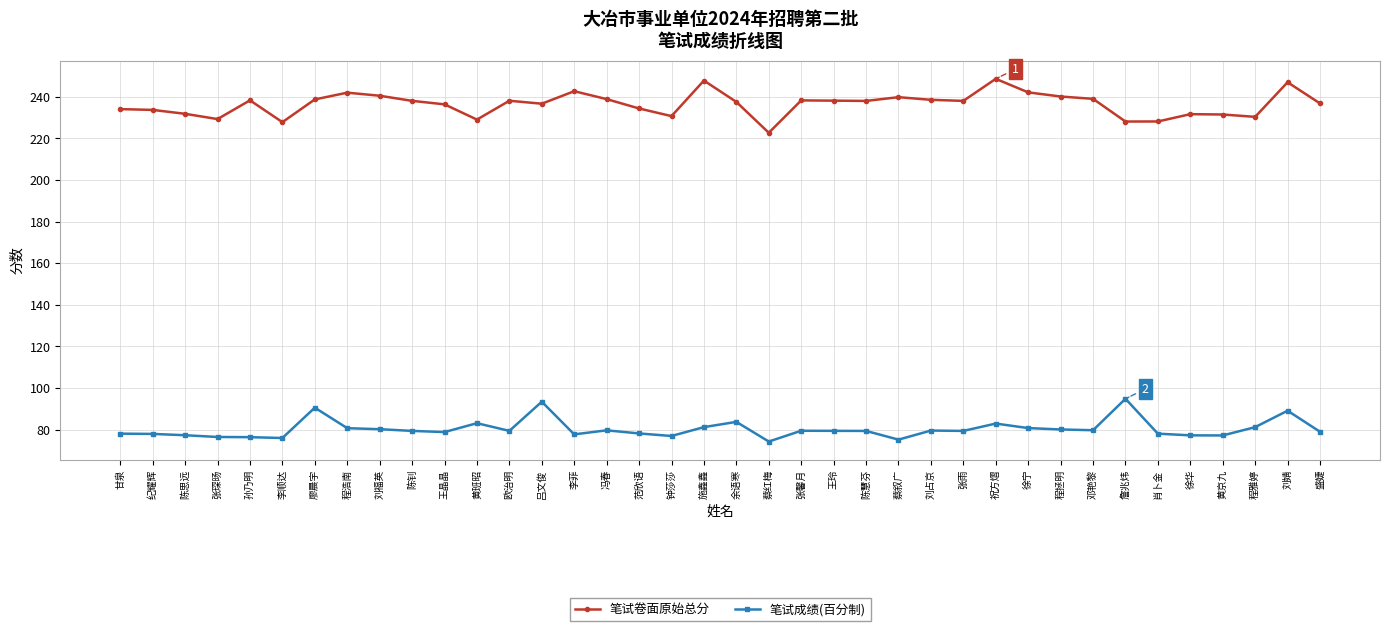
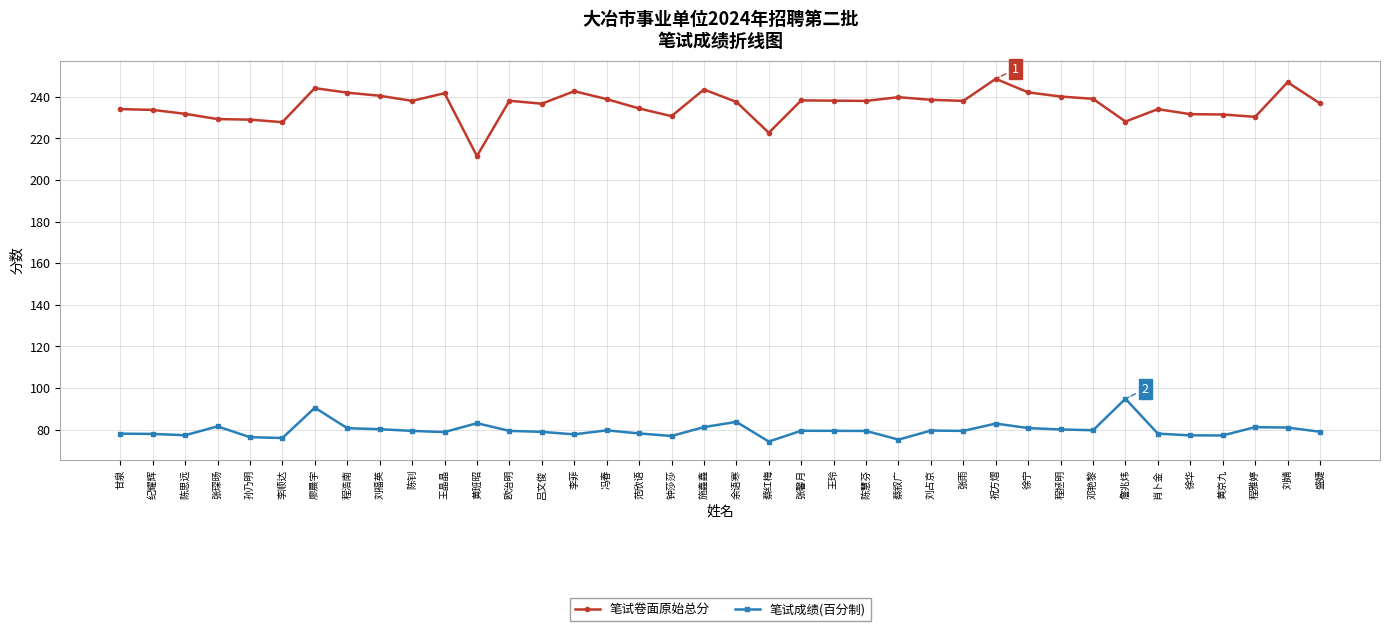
  {
    "笔试卷面原始总分": {
      "甘泉": 234,
      "纪耀辉": 234,
      "陈思远": 232,
      "张琛旸": 229,
-     "孙乃明": 238,
+     "孙乃明": 229,
      "李顺达": 228,
-     "廖晨宇": 239,
+     "廖晨宇": 244,
      "程浩南": 242,
      "刘福英": 241,
      "陈钊": 238,
-     "王晶晶": 236,
-     "黄班昭": 229,
+     "王晶晶": 242,
+     "黄班昭": 211,
      "欧治明": 238,
      "吕文俊": 237,
      "李菲": 243,
      "冯春": 239,
      "范欣语": 234,
      "钟莎莎": 231,
-     "施鑫鑫": 248,
+     "施鑫鑫": 244,
      "余语寒": 238,
      "蔡红梅": 223,
      "张馨月": 238,
      "王玲": 238,
      "陈慧芬": 238,
      "蔡叙广": 240,
      "刘占京": 239,
      "张雨": 238,
      "徐宁": 242,
      "程拯明": 240,
      "邓艳黎": 239,
      "詹兆炜": 228,
-     "肖卜金": 228,
+     "肖卜金": 234,
      "徐华": 232,
      "黄京九": 231,
      "程雅婷": 230,
      "刘婧": 247,
      "盛婕": 237
    },
    "笔试成绩(百分制)": {
      "甘泉": 78,
      "纪耀辉": 78,
      "陈思远": 77,
-     "张琛旸": 76,
+     "张琛旸": 82,
      "孙乃明": 76,
      "李顺达": 76,
      "廖晨宇": 91,
      "程浩南": 81,
      "刘福英": 80,
      "陈钊": 79,
      "王晶晶": 79,
      "黄班昭": 83,
      "欧治明": 79,
-     "吕文俊": 93,
+     "吕文俊": 79,
      "李菲": 78,
      "冯春": 80,
      "范欣语": 78,
      "钟莎莎": 77,
      "施鑫鑫": 81,
      "余语寒": 84,
      "蔡红梅": 74,
      "张馨月": 79,
      "王玲": 79,
      "陈慧芬": 79,
      "蔡叙广": 75,
      "刘占京": 80,
      "张雨": 79,
      "祝方熠": 83,
      "徐宁": 81,
      "程拯明": 80,
      "邓艳黎": 80,
      "肖卜金": 78,
      "徐华": 77,
      "黄京九": 77,
      "程雅婷": 81,
-     "刘婧": 89,
+     "刘婧": 81,
      "盛婕": 79
    }
  }
